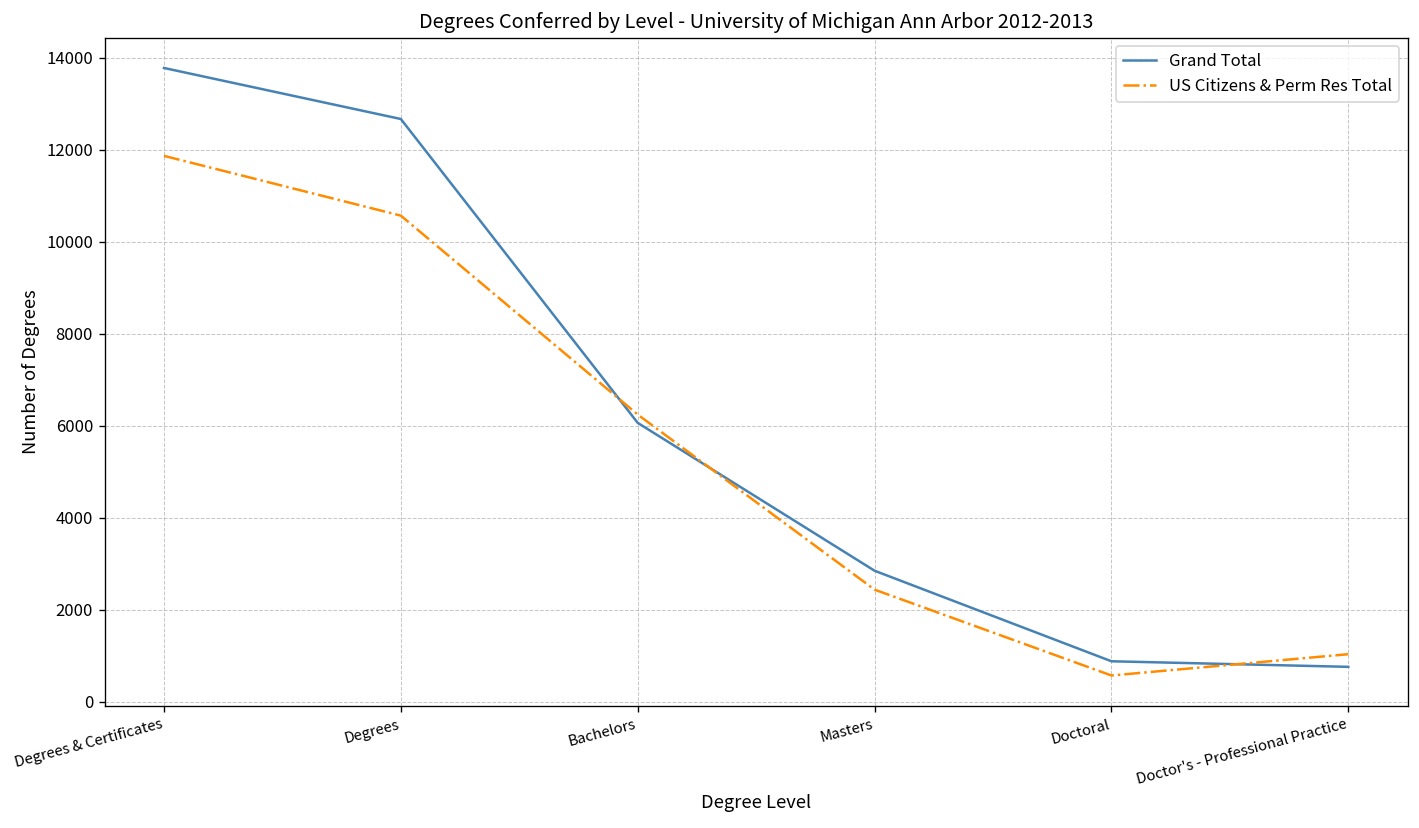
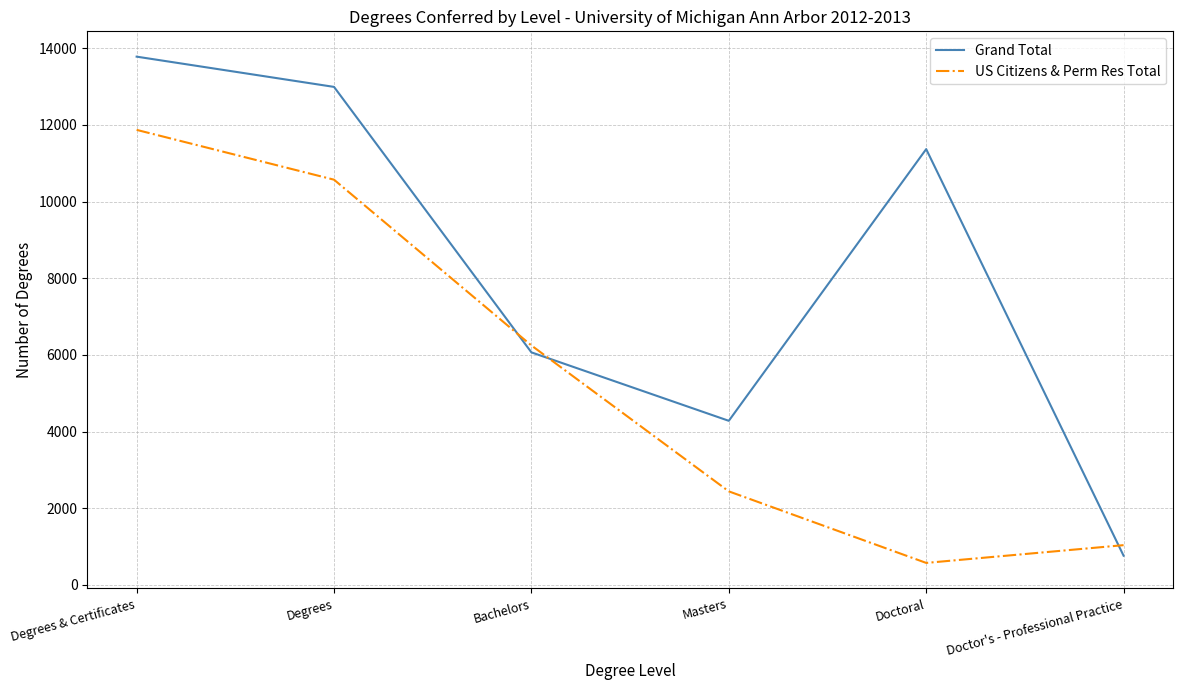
  {
    "Grand Total": {
      "Degrees & Certificates": 13800,
-     "Degrees": 12700,
+     "Degrees": 13000,
      "Bachelors": 6100,
-     "Masters": 2900,
-     "Doctoral": 900,
+     "Masters": 4300,
+     "Doctoral": 11400,
      "Doctor's - Professional Practice": 800
    },
    "US Citizens & Perm Res Total": {
      "Degrees & Certificates": 11900,
      "Degrees": 10600,
      "Bachelors": 6200,
      "Masters": 2400,
      "Doctoral": 600,
      "Doctor's - Professional Practice": 1000
    }
  }
